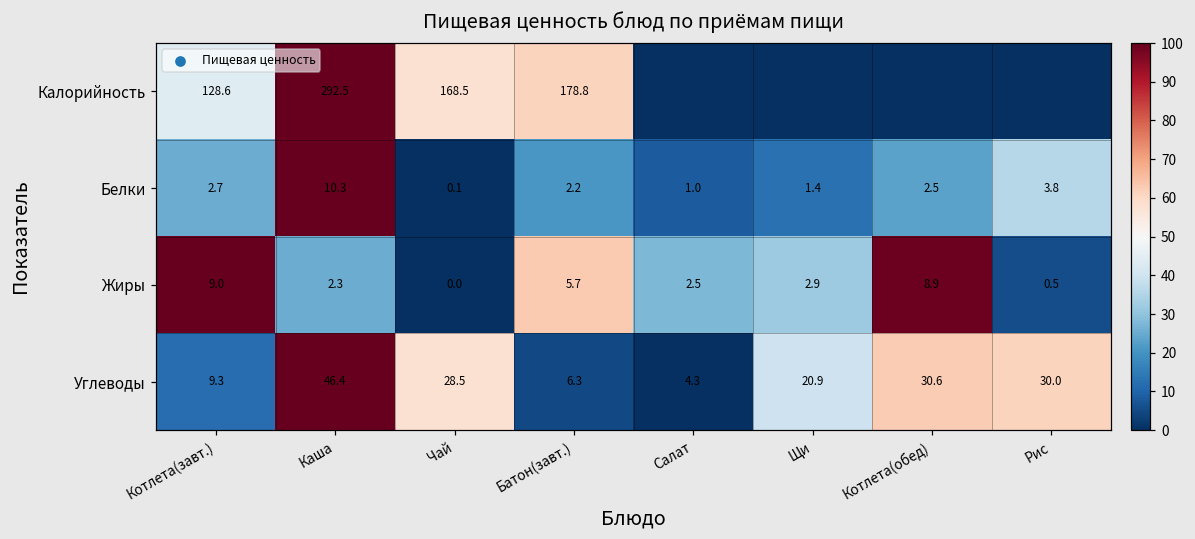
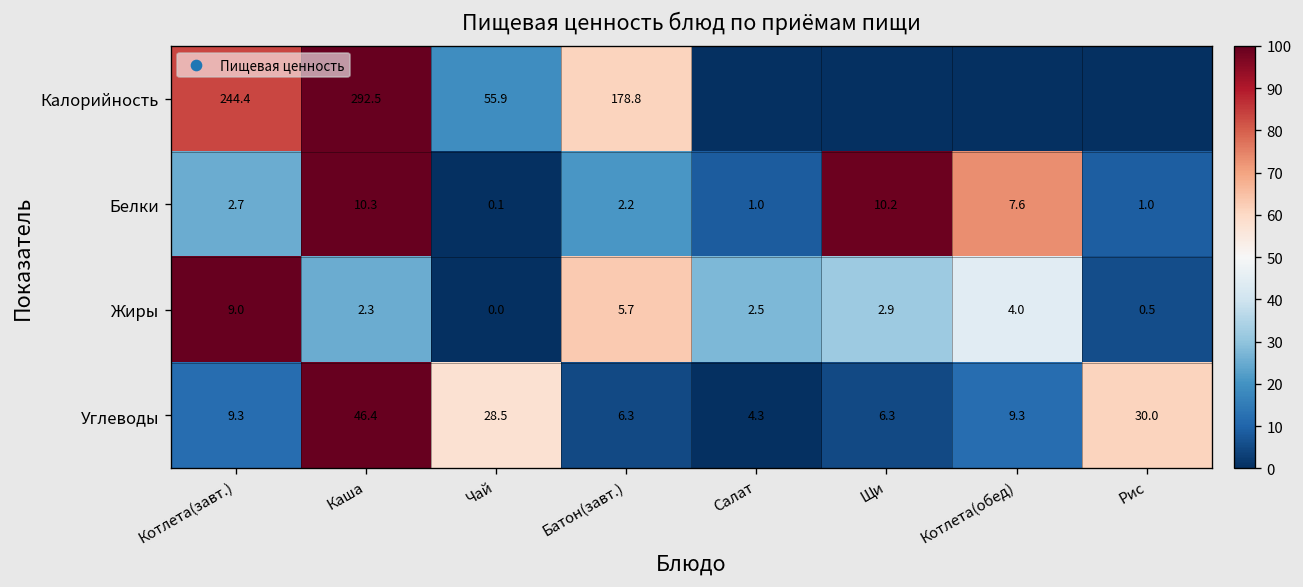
  {
    "Калорийность": {
-     "Котлета(завт.)": 128.6,
+     "Котлета(завт.)": 244.4,
      "Каша": 292.5,
-     "Чай": 168.5,
+     "Чай": 55.9,
      "Батон(завт.)": 178.8
    },
    "Белки": {
      "Котлета(завт.)": 2.7,
      "Каша": 10.3,
      "Чай": 0.1,
      "Батон(завт.)": 2.2,
      "Салат": 1.0,
-     "Щи": 1.4,
-     "Котлета(обед)": 2.5,
-     "Рис": 3.8
+     "Щи": 10.2,
+     "Котлета(обед)": 7.6,
+     "Рис": 1.0
    },
    "Жиры": {
      "Котлета(завт.)": 9.0,
      "Каша": 2.3,
      "Чай": 0.0,
      "Батон(завт.)": 5.7,
      "Салат": 2.5,
      "Щи": 2.9,
-     "Котлета(обед)": 8.9,
+     "Котлета(обед)": 4.0,
      "Рис": 0.5
    },
    "Углеводы": {
      "Котлета(завт.)": 9.3,
      "Каша": 46.4,
      "Чай": 28.5,
      "Батон(завт.)": 6.3,
      "Салат": 4.3,
-     "Щи": 20.9,
-     "Котлета(обед)": 30.6,
+     "Щи": 6.3,
+     "Котлета(обед)": 9.3,
      "Рис": 30.0
    }
  }
